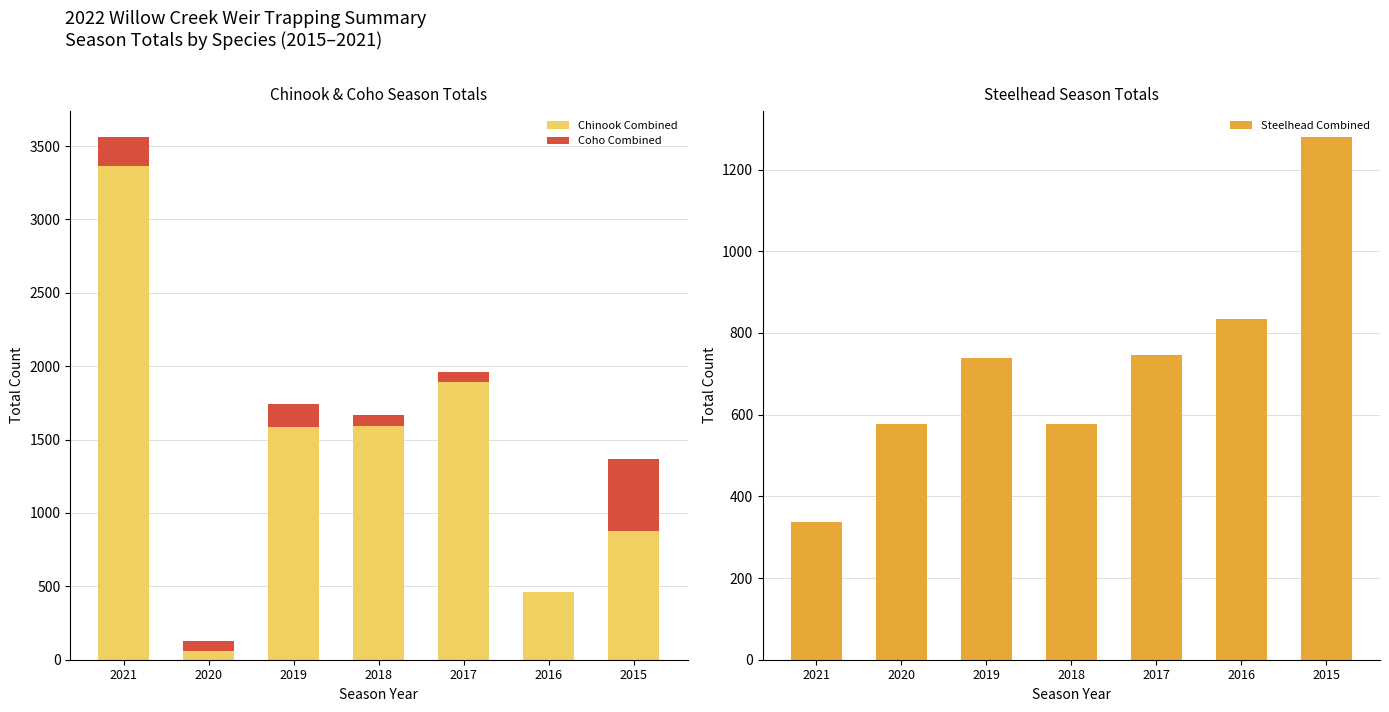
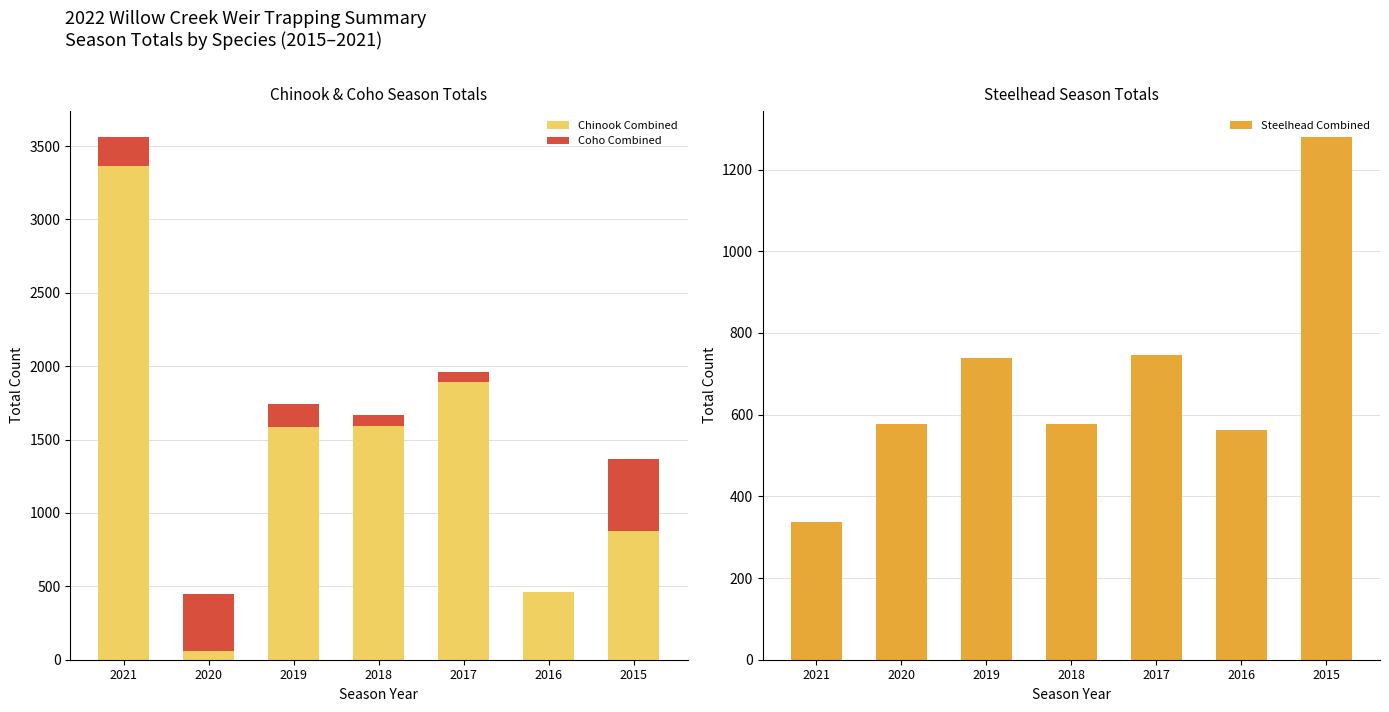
  {
    "Chinook & Coho Season Totals": {
      "Chinook Combined": {
        "2021": 3370,
        "2020": 60,
        "2019": 1590,
        "2018": 1590,
        "2017": 1900,
        "2016": 460,
        "2015": 880
      },
      "Coho Combined": {
        "2021": 200,
-       "2020": 70,
+       "2020": 390,
        "2019": 150,
        "2018": 70,
        "2017": 70,
        "2015": 490
      }
    },
    "Steelhead Season Totals": {
      "2021": 340,
      "2020": 580,
      "2019": 740,
      "2018": 580,
      "2017": 750,
-     "2016": 840,
+     "2016": 560,
      "2015": 1280
    }
  }
